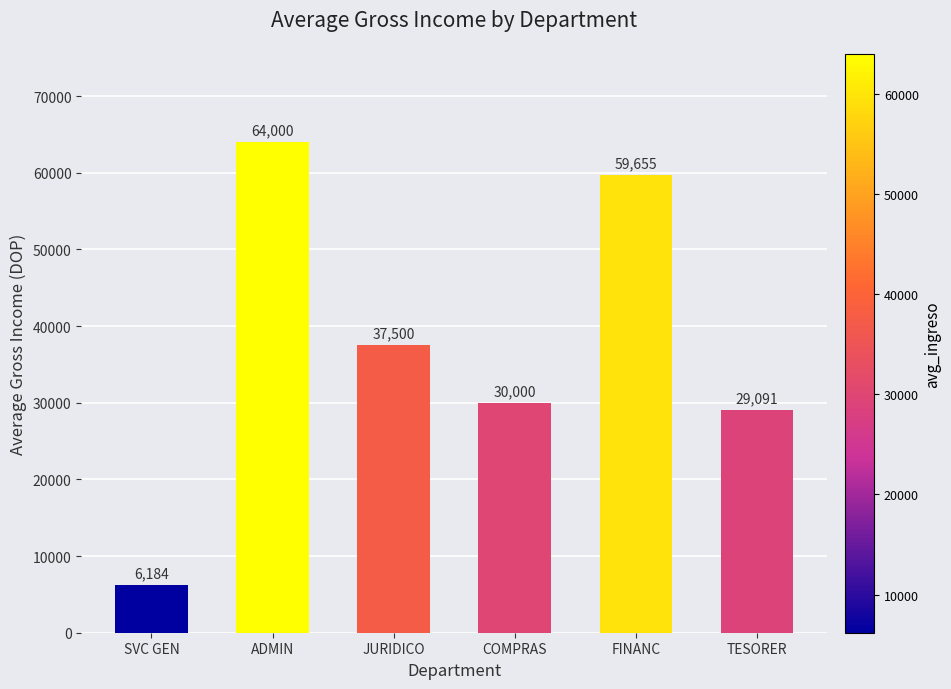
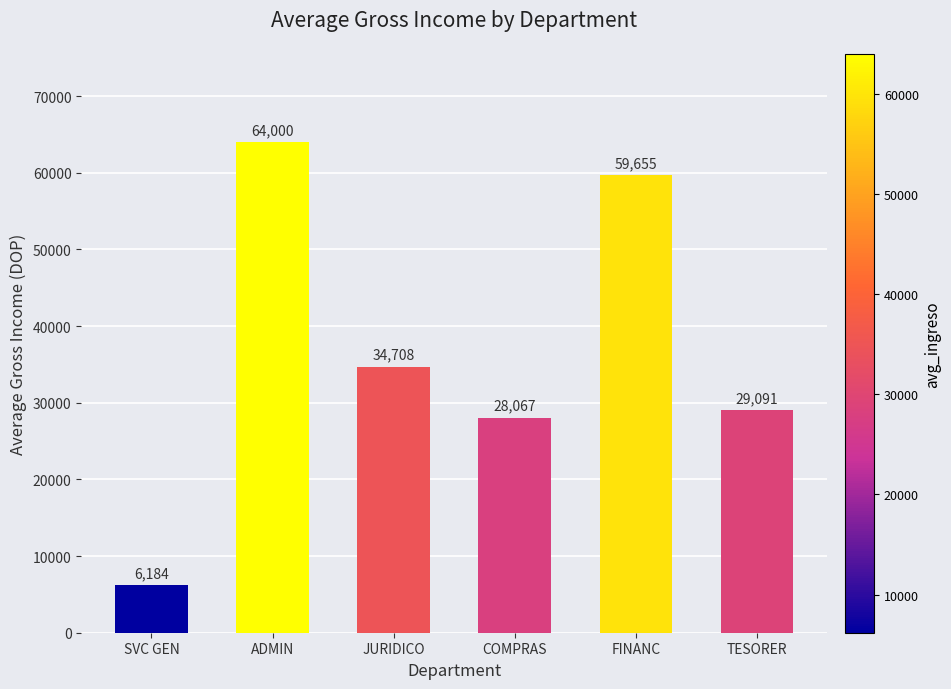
  {
    "SVC GEN": "6,184",
    "ADMIN": "64,000",
-   "JURIDICO": "37,500",
-   "COMPRAS": "30,000",
+   "JURIDICO": "34,708",
+   "COMPRAS": "28,067",
    "FINANC": "59,655",
    "TESORER": "29,091"
  }
